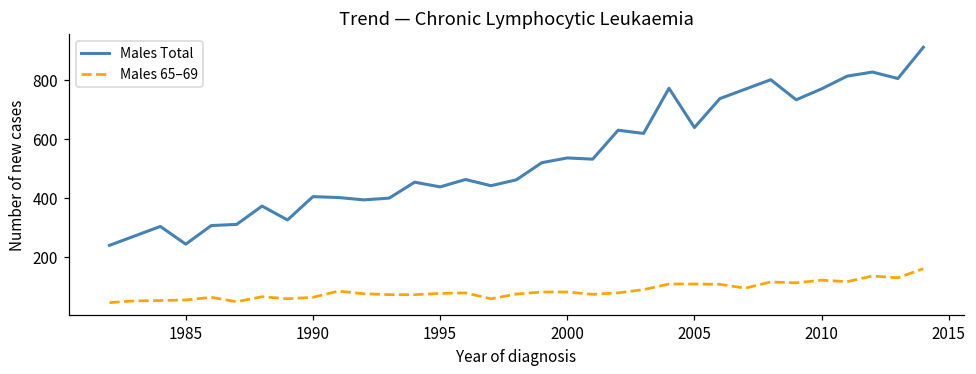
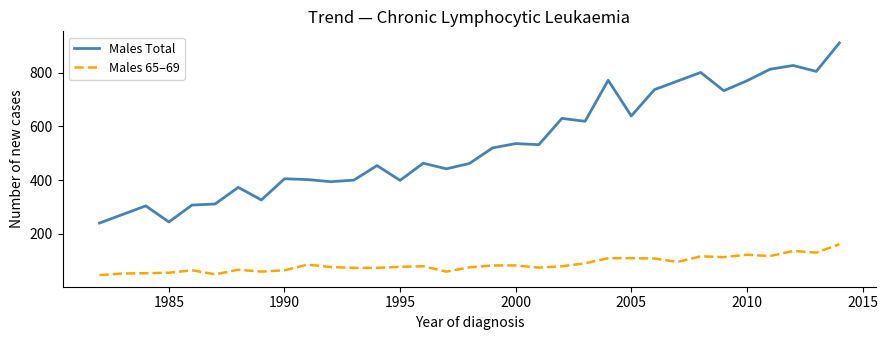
  {
    "Males Total": {
      "1985": 240,
      "1990": 410,
-     "1995": 440,
+     "1995": 400,
      "2000": 540,
      "2005": 640,
      "2010": 770
    },
    "Males 65–69": {
      "1985": 60,
      "1990": 60,
      "1995": 80,
      "2000": 80,
      "2005": 110,
      "2010": 120
    }
  }
